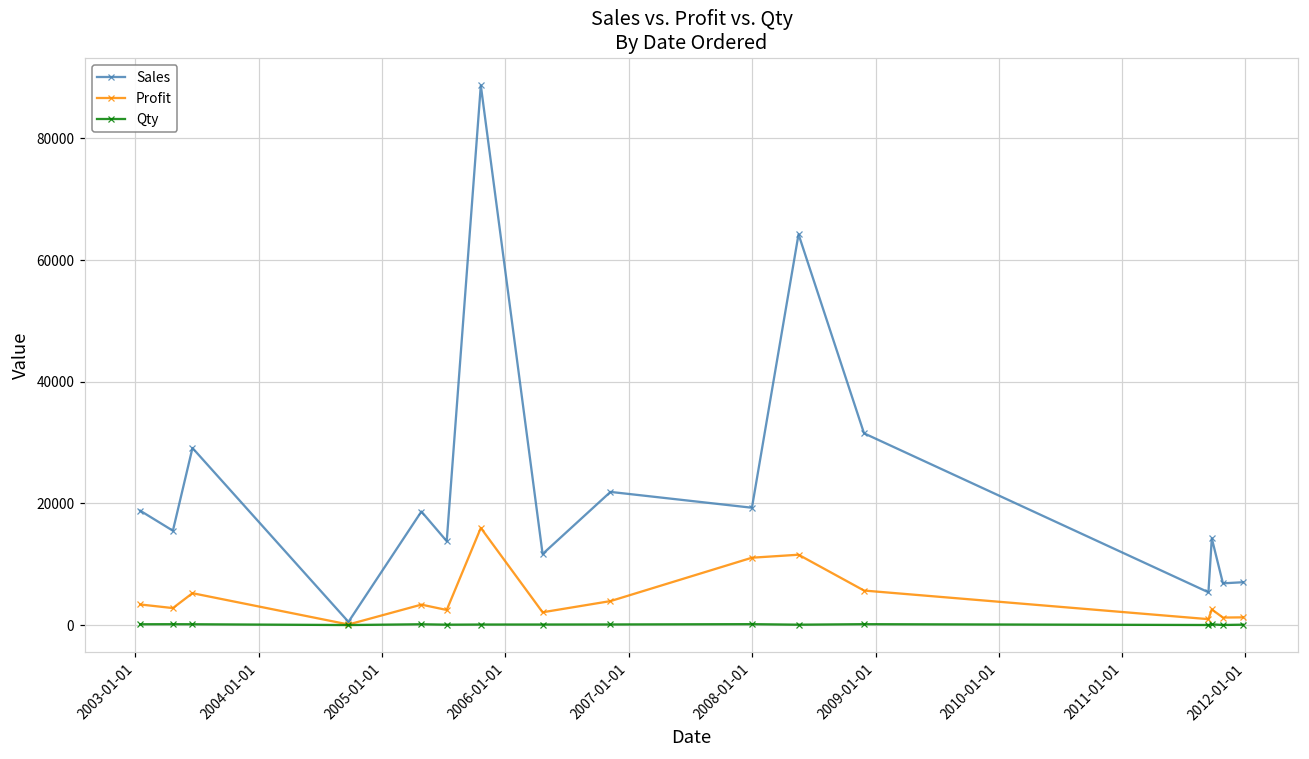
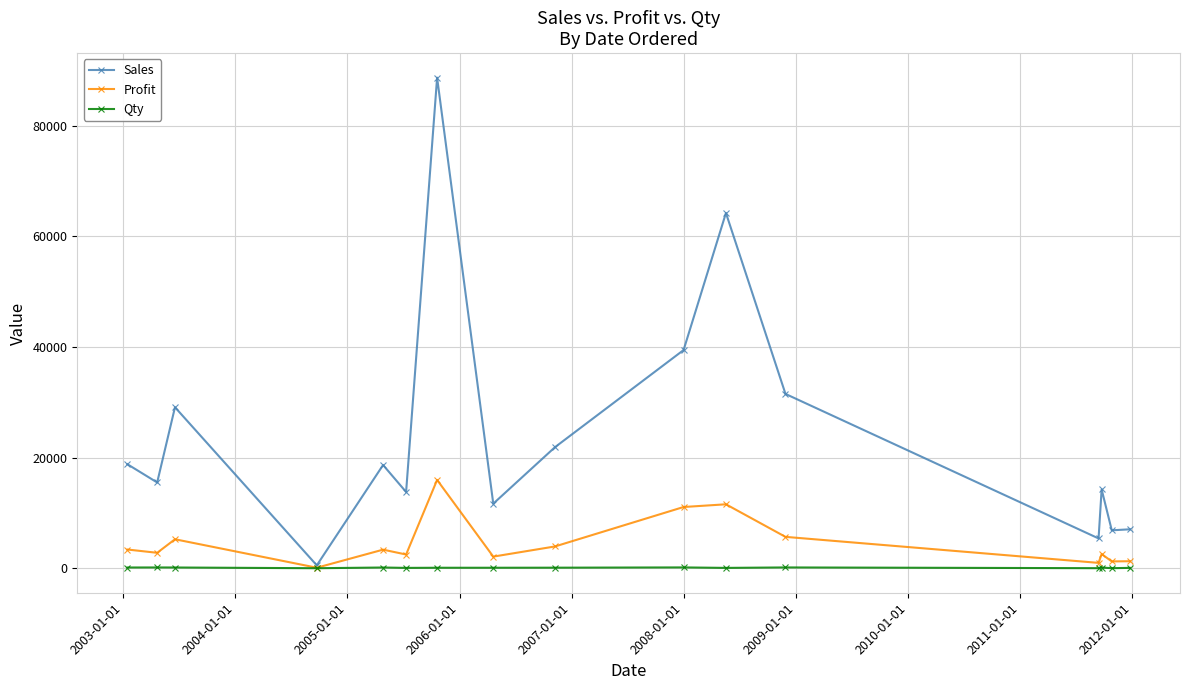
  {
    "Sales": {
-     "2008-01-01": 19000
+     "2008-01-01": 39000
    },
    "Profit": {
      "2008-01-01": 11000
    },
    "Qty": {
      "2008-01-01": 0
    }
  }
